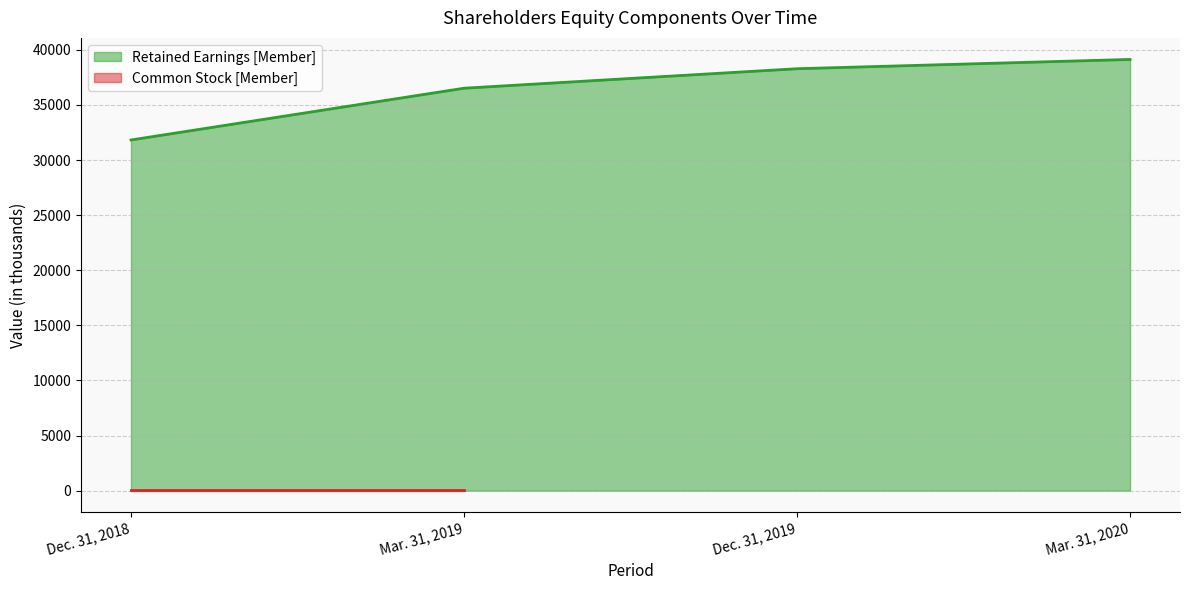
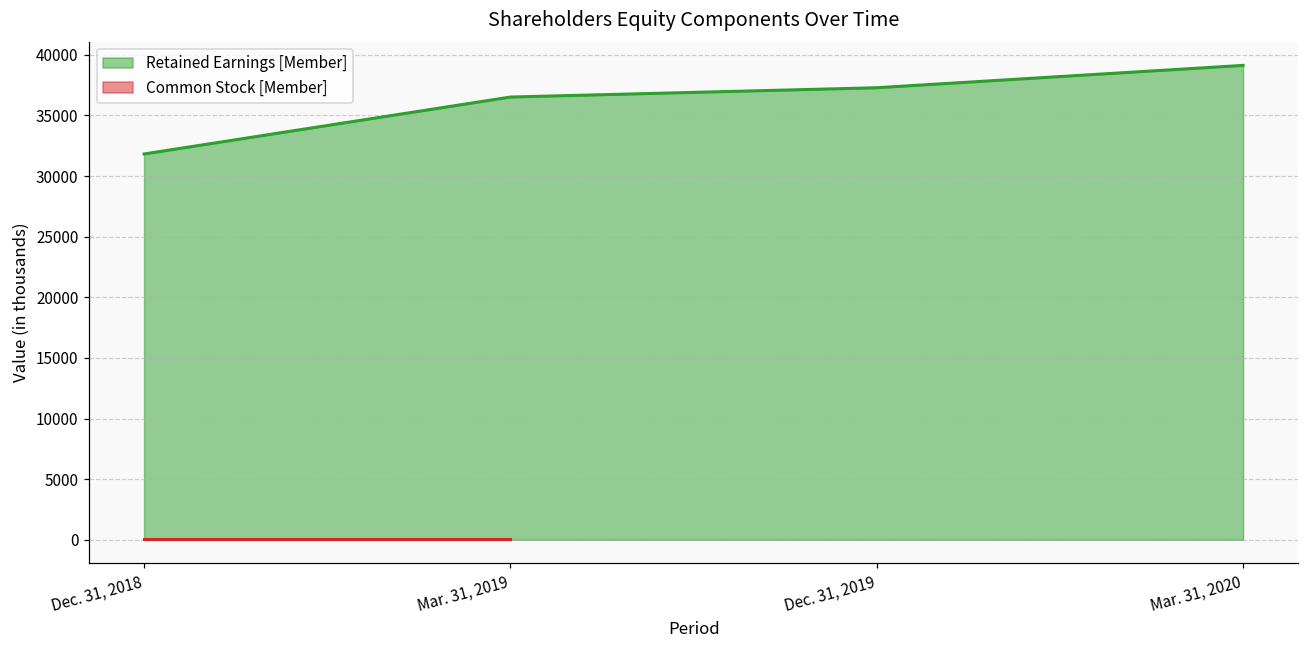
  {
    "Retained Earnings [Member]": {
      "Dec. 31, 2018": 31800,
      "Mar. 31, 2019": 36500,
-     "Dec. 31, 2019": 38300,
+     "Dec. 31, 2019": 37300,
      "Mar. 31, 2020": 39100
    },
    "Common Stock [Member]": {
      "Dec. 31, 2018": 0,
      "Mar. 31, 2019": 0
    }
  }
